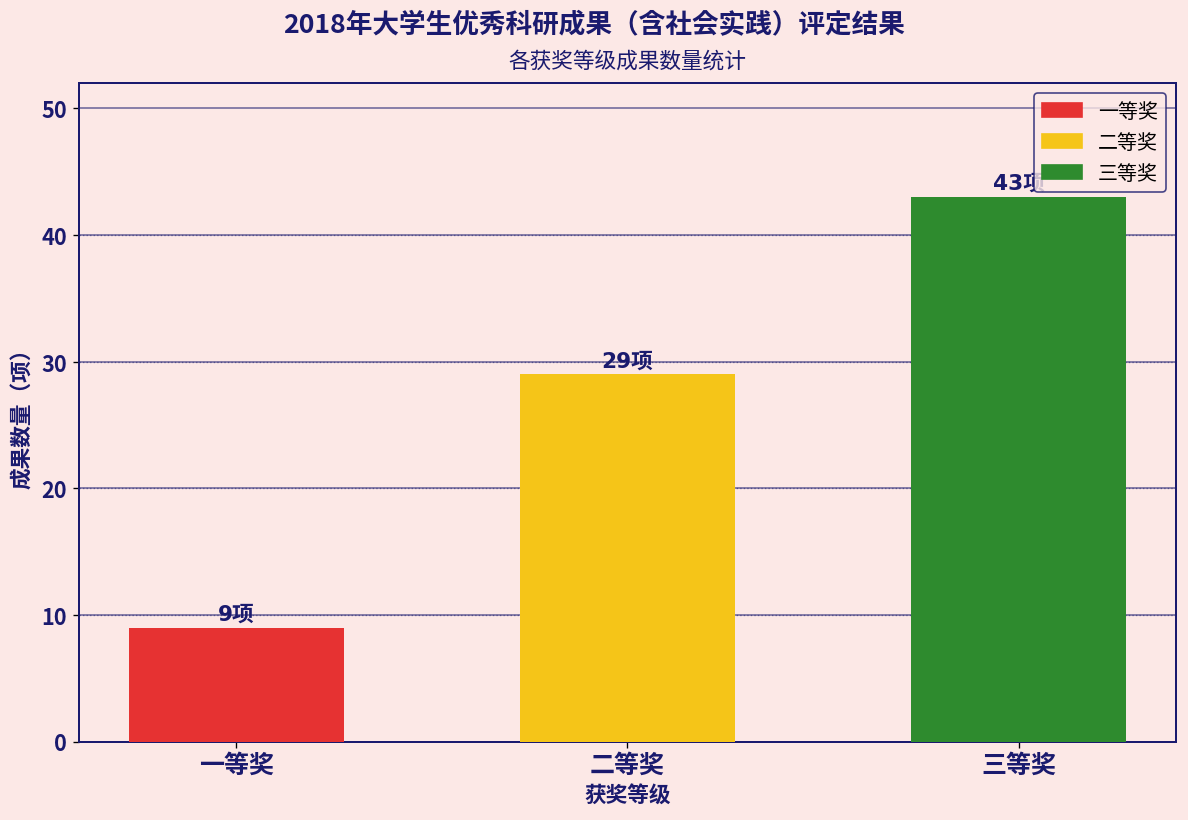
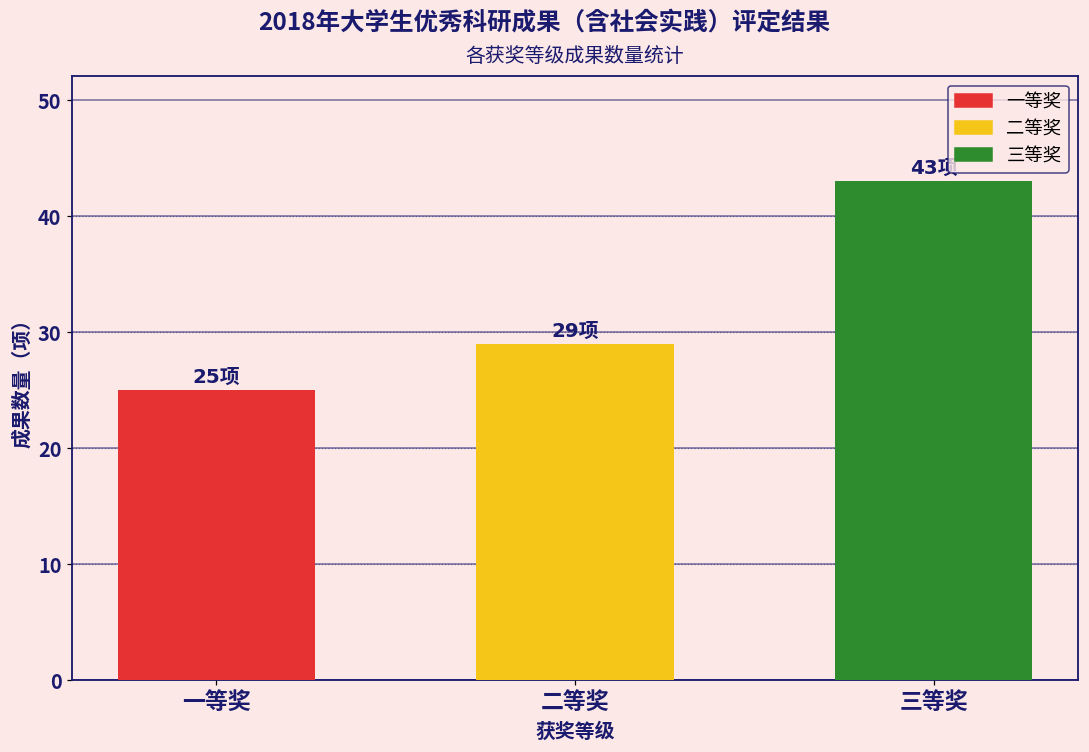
  {
-   "一等奖": "9项",
+   "一等奖": "25项",
    "二等奖": "29项"
  }
